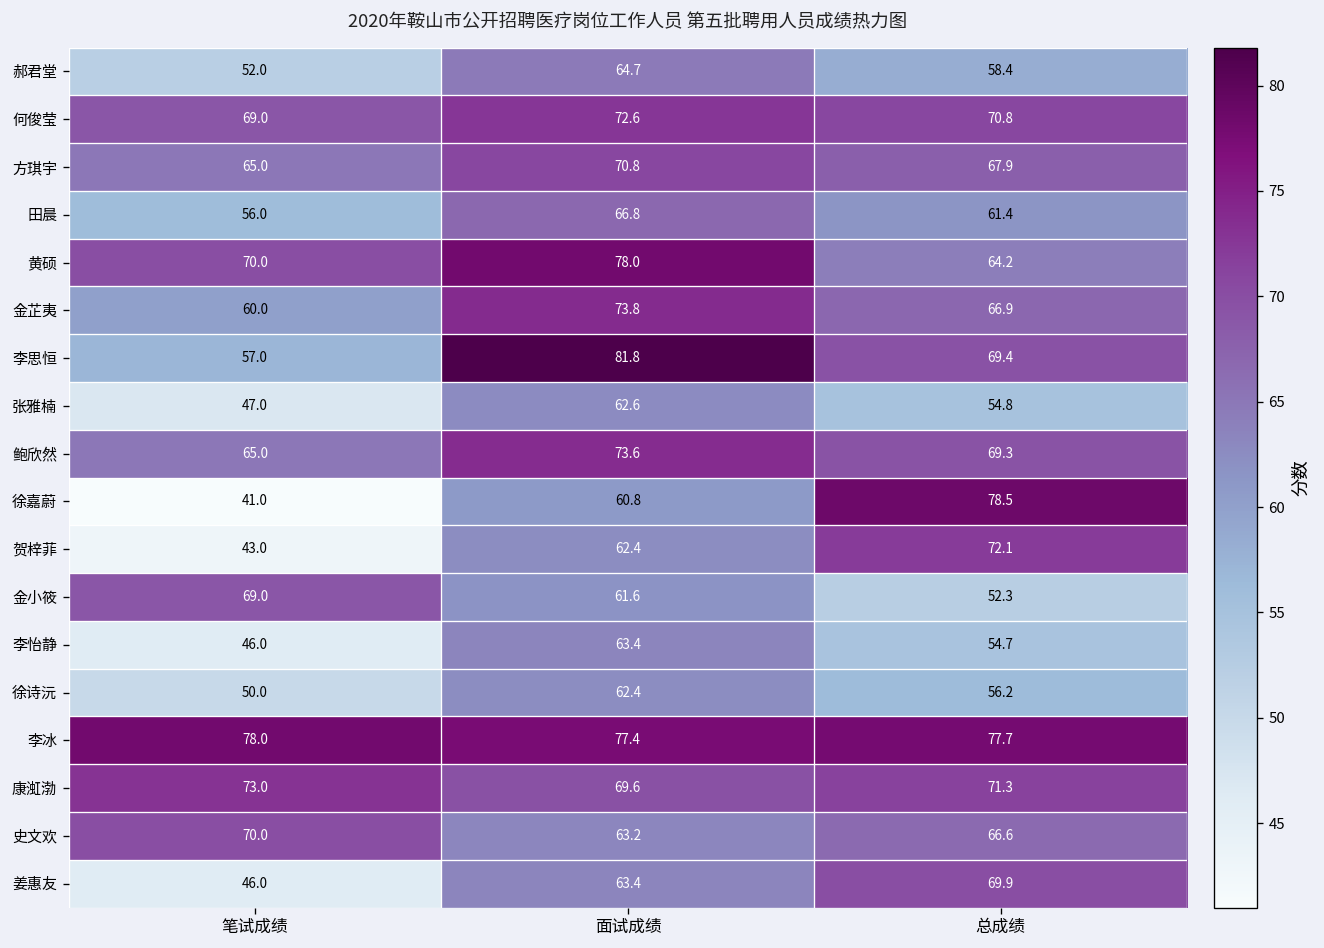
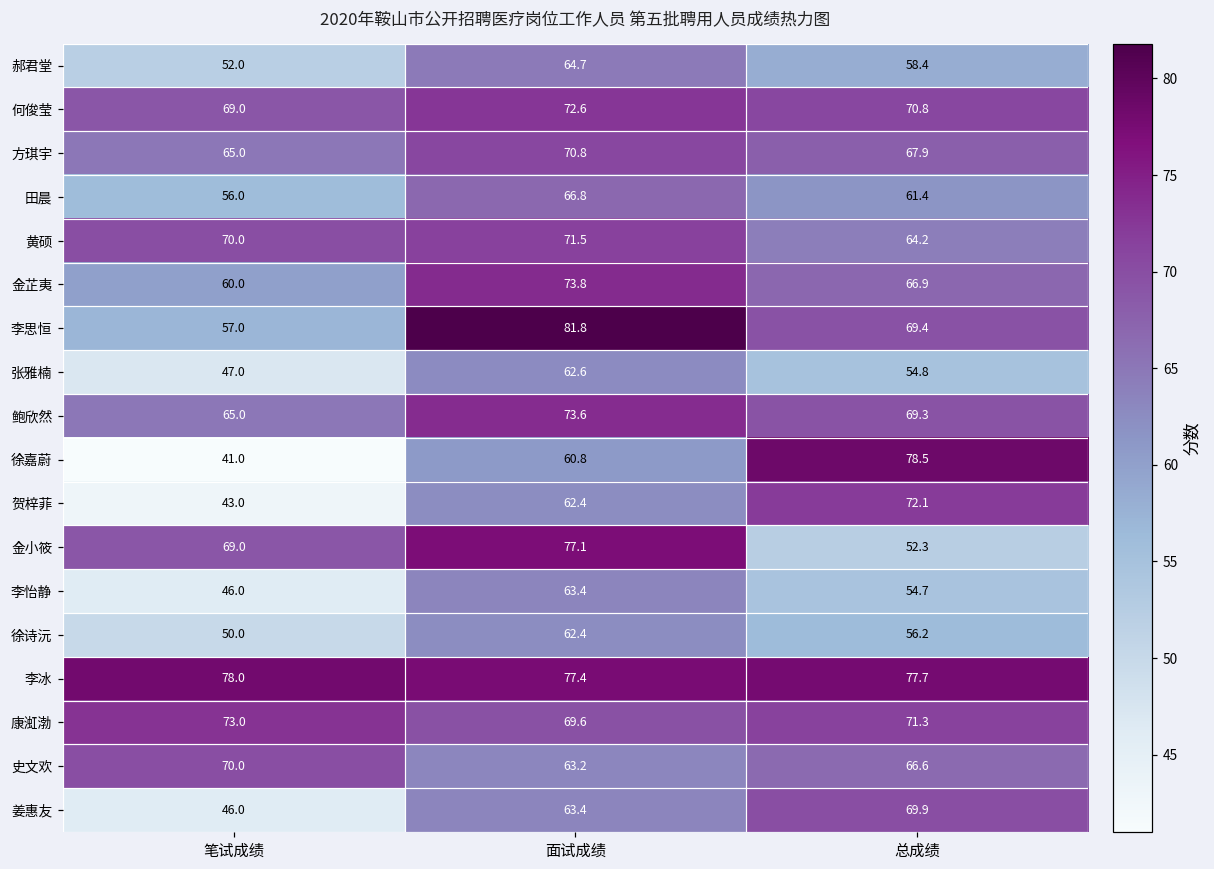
  {
    "郝君堂": {
      "笔试成绩": 52.0,
      "面试成绩": 64.7,
      "总成绩": 58.4
    },
    "何俊莹": {
      "笔试成绩": 69.0,
      "面试成绩": 72.6,
      "总成绩": 70.8
    },
    "方琪宇": {
      "笔试成绩": 65.0,
      "面试成绩": 70.8,
      "总成绩": 67.9
    },
    "田晨": {
      "笔试成绩": 56.0,
      "面试成绩": 66.8,
      "总成绩": 61.4
    },
    "黄硕": {
      "笔试成绩": 70.0,
-     "面试成绩": 78.0,
+     "面试成绩": 71.5,
      "总成绩": 64.2
    },
    "金芷夷": {
      "笔试成绩": 60.0,
      "面试成绩": 73.8,
      "总成绩": 66.9
    },
    "李思恒": {
      "笔试成绩": 57.0,
      "面试成绩": 81.8,
      "总成绩": 69.4
    },
    "张雅楠": {
      "笔试成绩": 47.0,
      "面试成绩": 62.6,
      "总成绩": 54.8
    },
    "鲍欣然": {
      "笔试成绩": 65.0,
      "面试成绩": 73.6,
      "总成绩": 69.3
    },
    "徐嘉蔚": {
      "笔试成绩": 41.0,
      "面试成绩": 60.8,
      "总成绩": 78.5
    },
    "贺梓菲": {
      "笔试成绩": 43.0,
      "面试成绩": 62.4,
      "总成绩": 72.1
    },
    "金小筱": {
      "笔试成绩": 69.0,
-     "面试成绩": 61.6,
+     "面试成绩": 77.1,
      "总成绩": 52.3
    },
    "李怡静": {
      "笔试成绩": 46.0,
      "面试成绩": 63.4,
      "总成绩": 54.7
    },
    "徐诗沅": {
      "笔试成绩": 50.0,
      "面试成绩": 62.4,
      "总成绩": 56.2
    },
    "李冰": {
      "笔试成绩": 78.0,
      "面试成绩": 77.4,
      "总成绩": 77.7
    },
    "康渱渤": {
      "笔试成绩": 73.0,
      "面试成绩": 69.6,
      "总成绩": 71.3
    },
    "史文欢": {
      "笔试成绩": 70.0,
      "面试成绩": 63.2,
      "总成绩": 66.6
    },
    "姜惠友": {
      "笔试成绩": 46.0,
      "面试成绩": 63.4,
      "总成绩": 69.9
    }
  }
